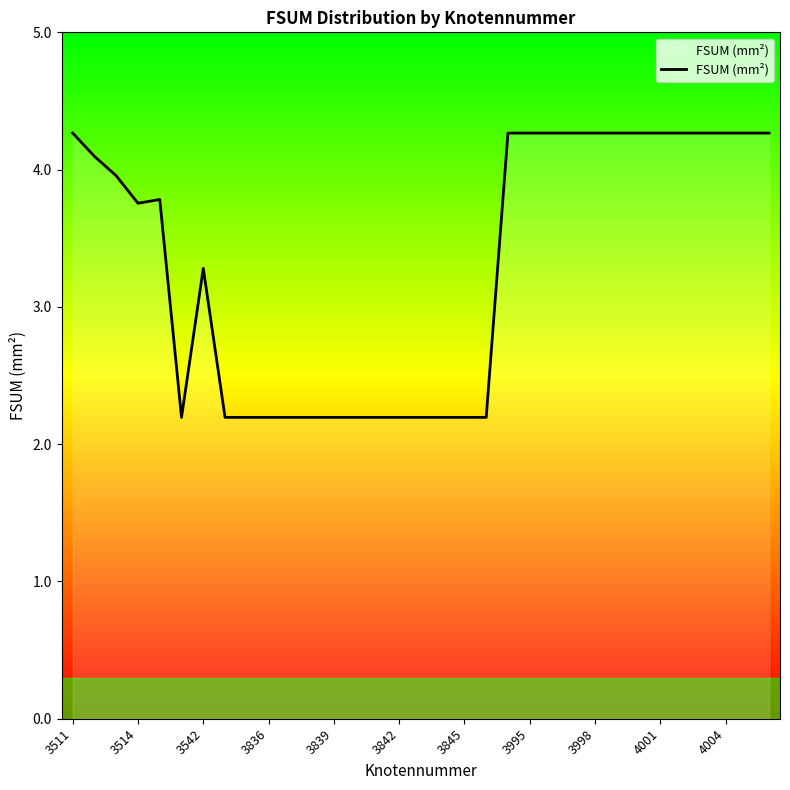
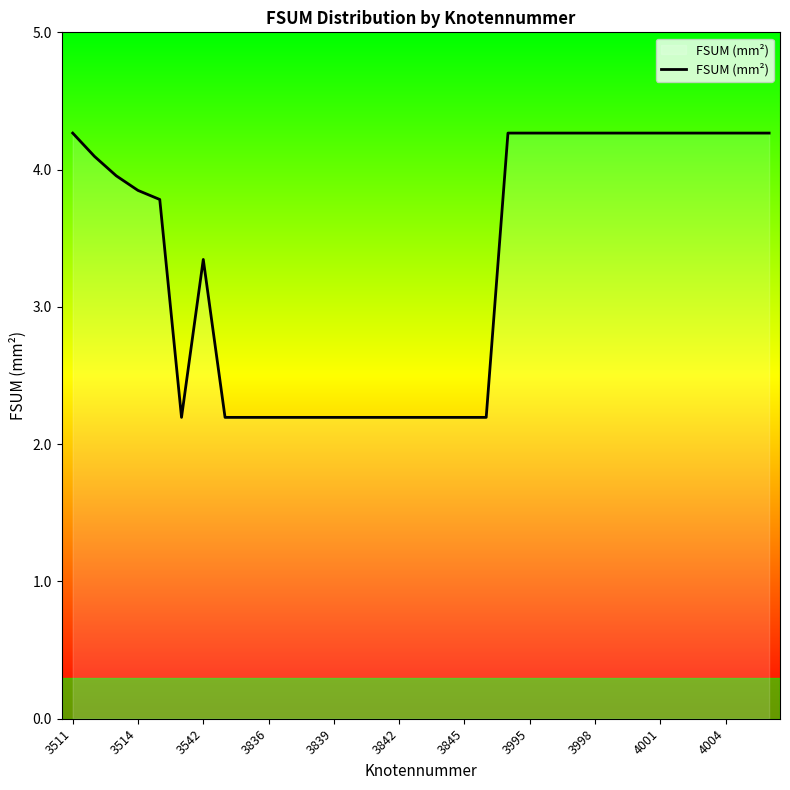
  {
    "3511": 4.27,
-   "3514": 3.75,
-   "3542": 3.28,
+   "3514": 3.85,
+   "3542": 3.35,
    "3836": 2.20,
    "3839": 2.20,
    "3842": 2.20,
    "3845": 2.20,
    "3995": 4.27,
    "3998": 4.27,
    "4001": 4.27,
    "4004": 4.27
  }
